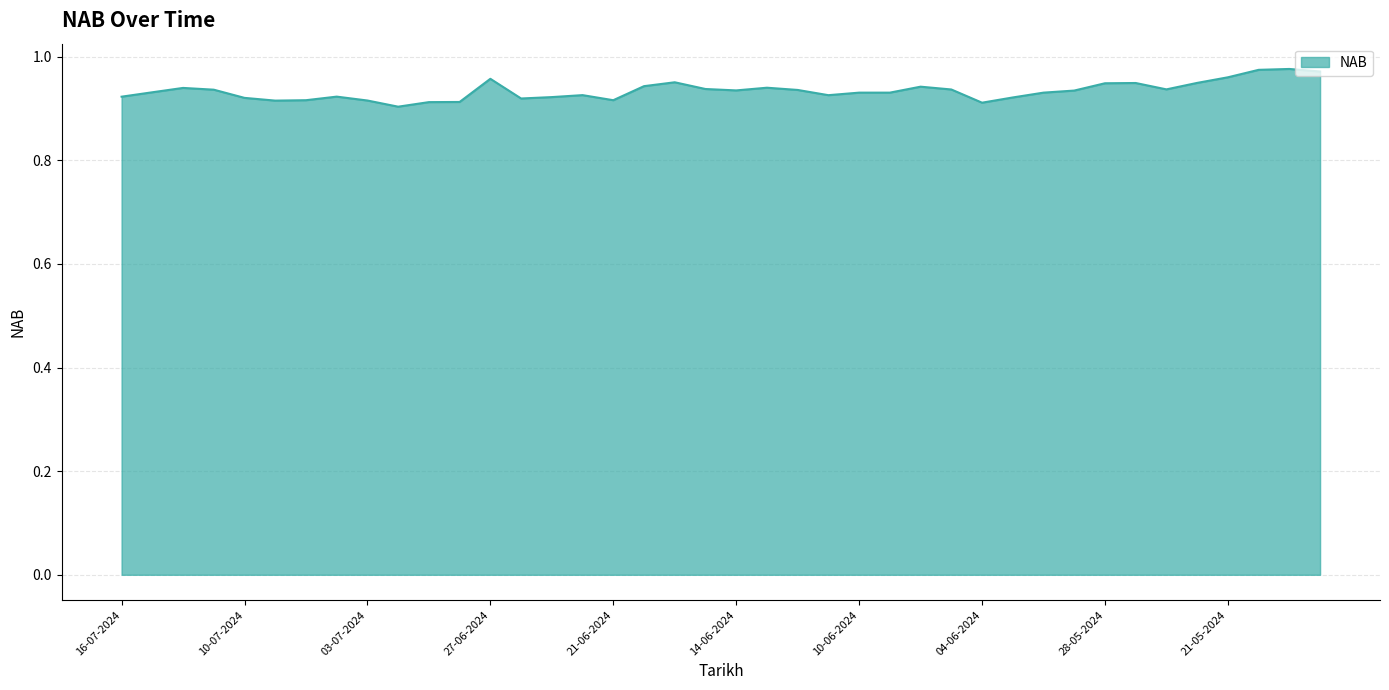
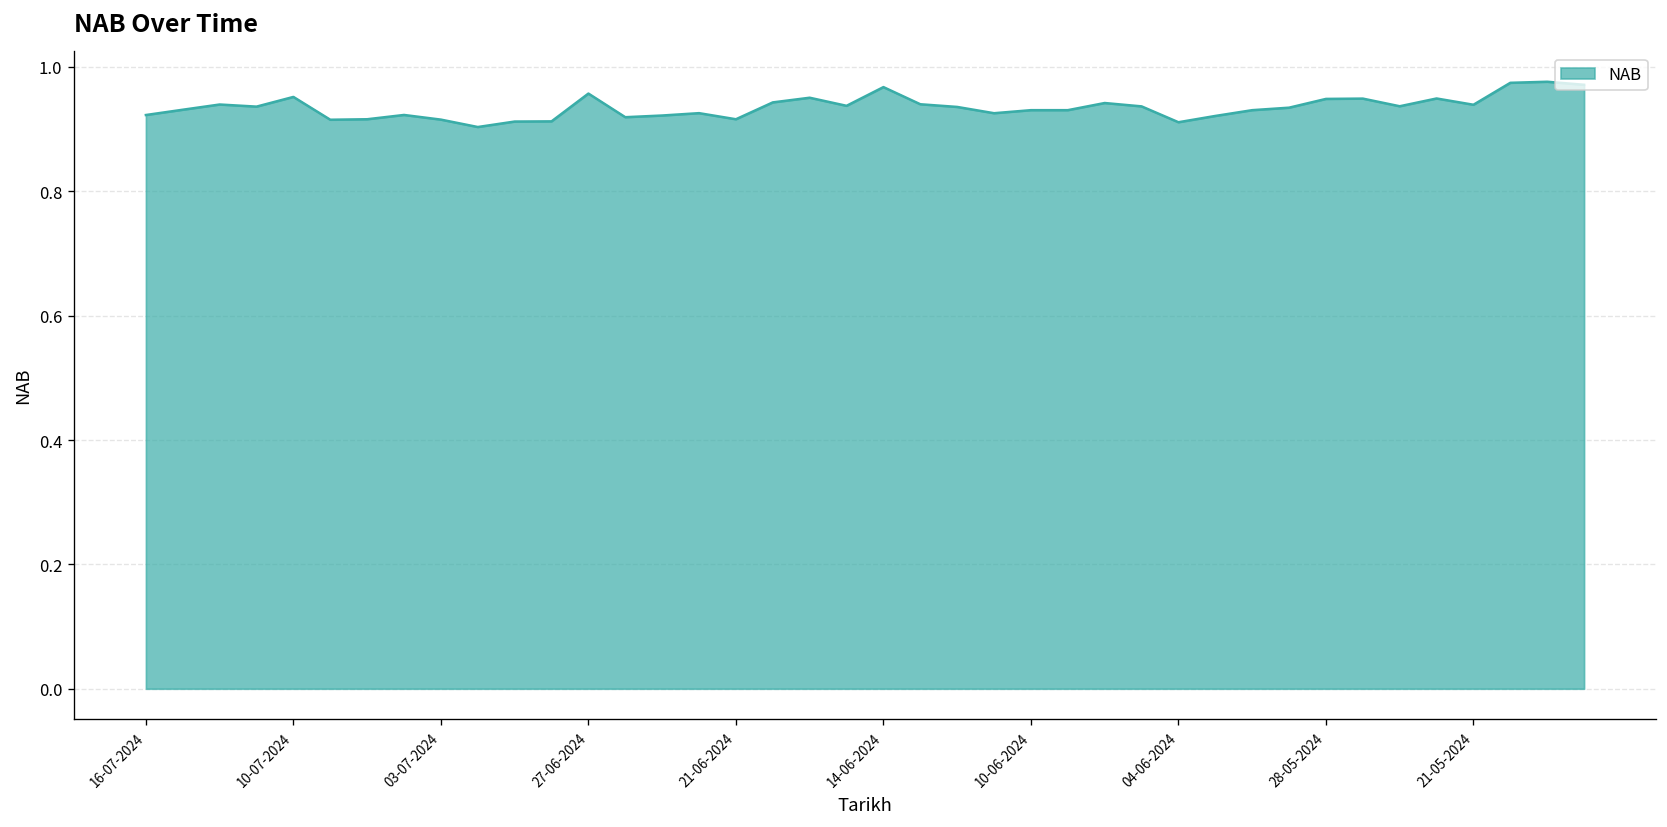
  {
    "16-07-2024": 0.92,
-   "10-07-2024": 0.92,
+   "10-07-2024": 0.95,
    "03-07-2024": 0.92,
    "27-06-2024": 0.96,
    "21-06-2024": 0.92,
-   "14-06-2024": 0.93,
+   "14-06-2024": 0.97,
    "10-06-2024": 0.93,
    "04-06-2024": 0.91,
    "28-05-2024": 0.95,
-   "21-05-2024": 0.96
+   "21-05-2024": 0.94
  }
